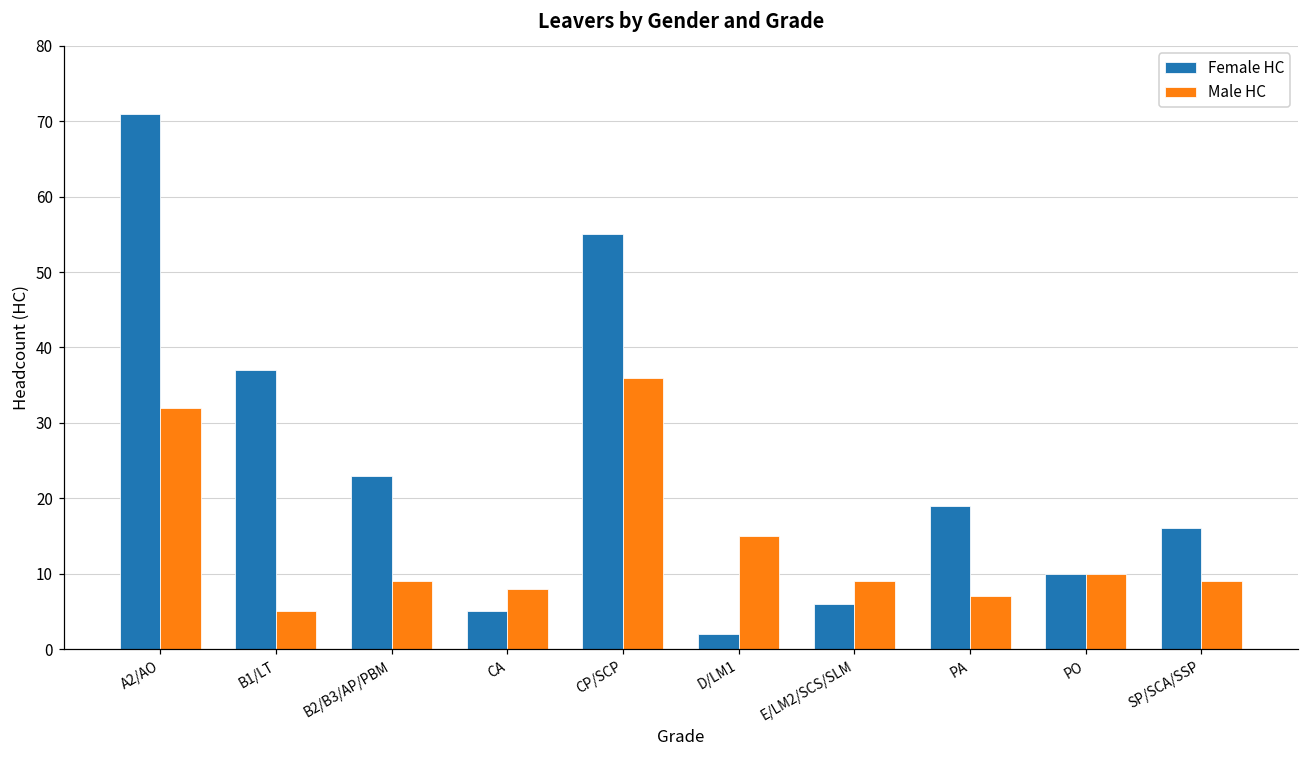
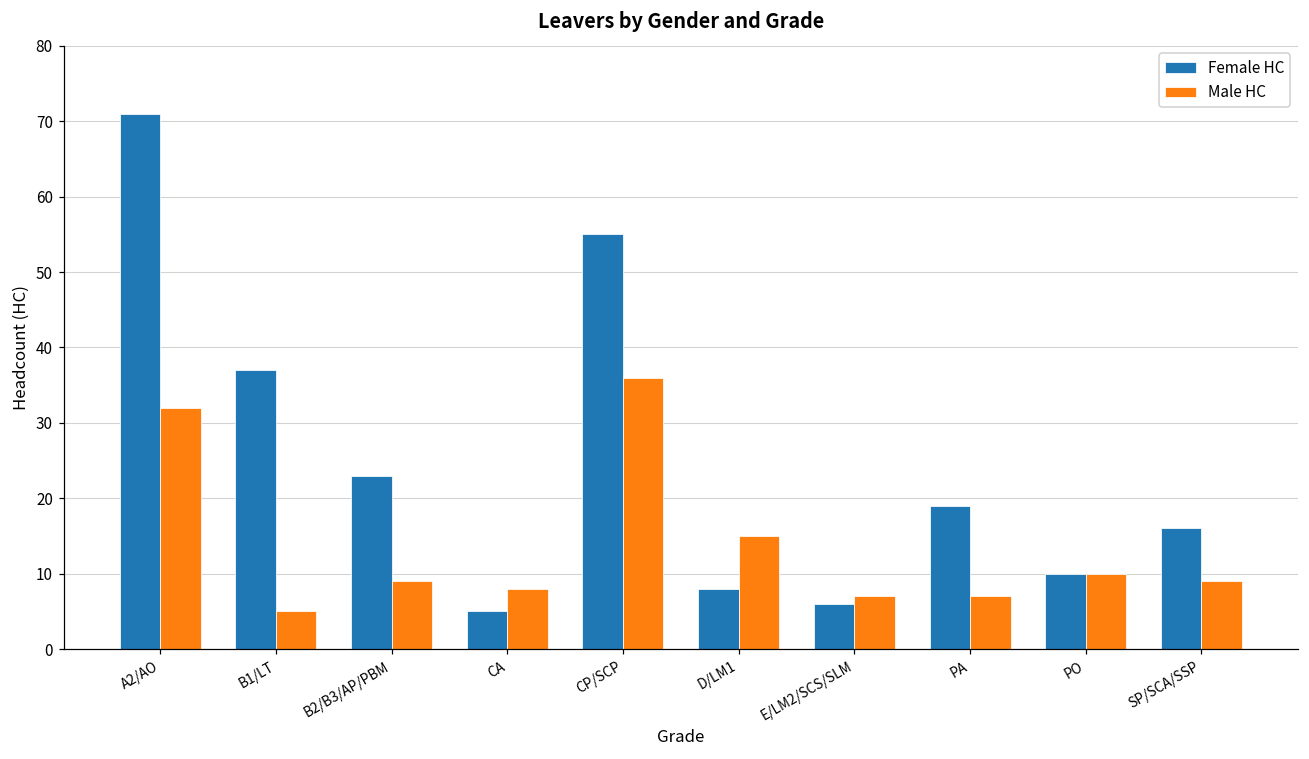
  {
    "Female HC": {
      "A2/AO": 71,
      "B1/LT": 37,
      "B2/B3/AP/PBM": 23,
      "CA": 5,
      "CP/SCP": 55,
-     "D/LM1": 2,
+     "D/LM1": 8,
      "E/LM2/SCS/SLM": 6,
      "PA": 19,
      "PO": 10,
      "SP/SCA/SSP": 16
    },
    "Male HC": {
      "A2/AO": 32,
      "B1/LT": 5,
      "B2/B3/AP/PBM": 9,
      "CA": 8,
      "CP/SCP": 36,
      "D/LM1": 15,
-     "E/LM2/SCS/SLM": 9,
+     "E/LM2/SCS/SLM": 7,
      "PA": 7,
      "PO": 10,
      "SP/SCA/SSP": 9
    }
  }
